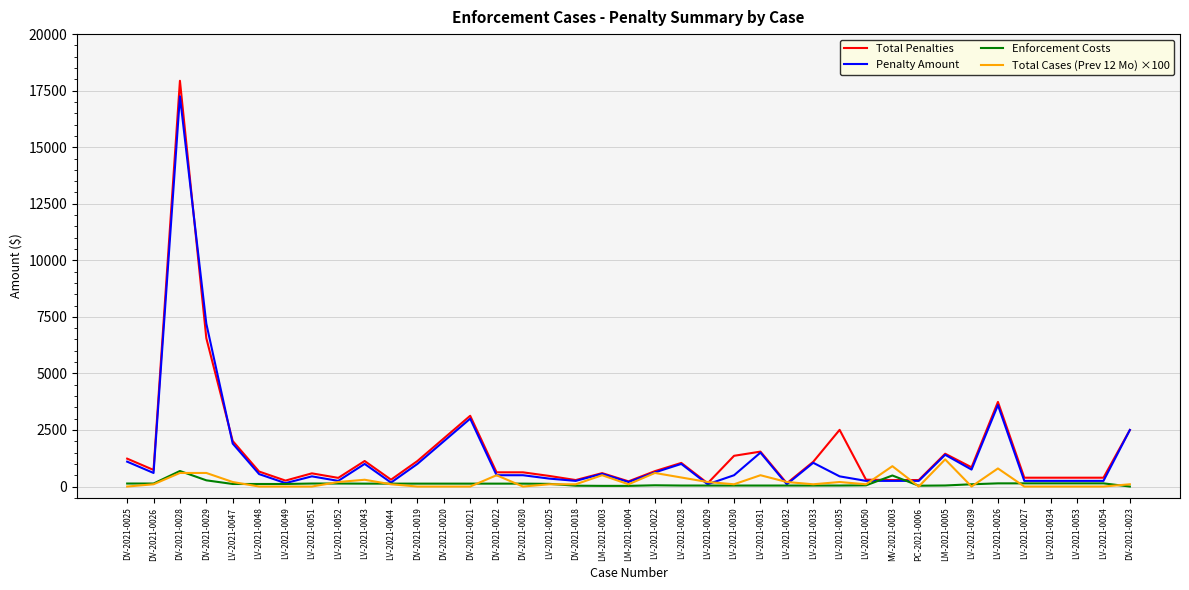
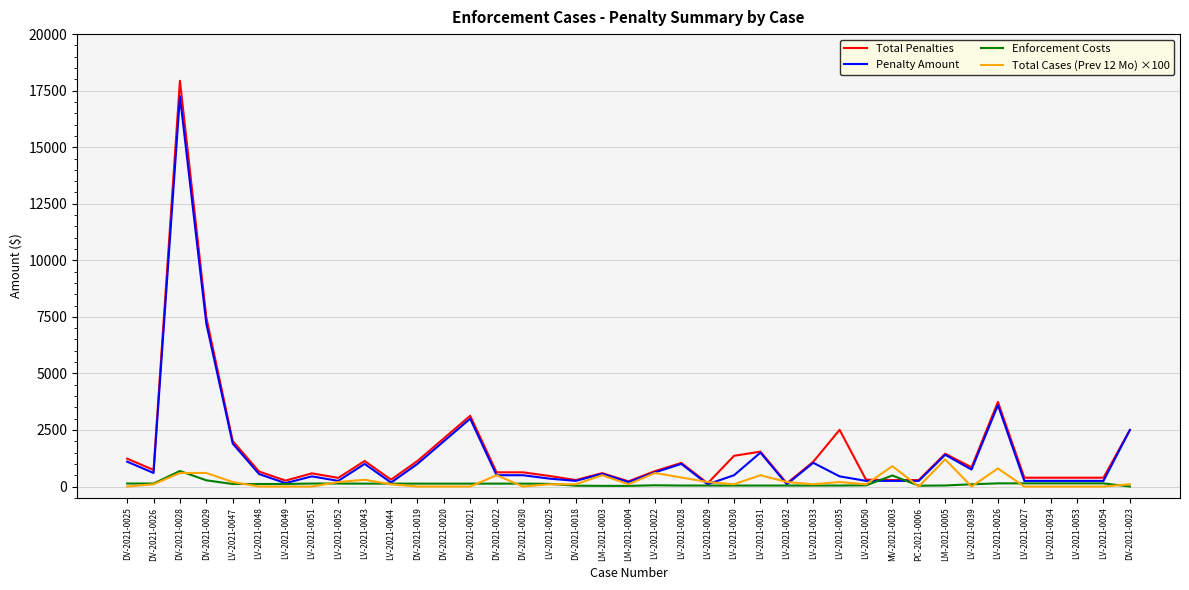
  {
    "Total Penalties": {
      "DV-2021-0025": 1200,
      "DV-2021-0026": 700,
      "DV-2021-0028": 17900,
-     "DV-2021-0029": 6600,
+     "DV-2021-0029": 7500,
      "LV-2021-0047": 2000,
      "LV-2021-0048": 700,
      "LV-2021-0051": 600,
      "LV-2021-0052": 400,
      "LV-2021-0043": 1100,
      "LV-2021-0044": 300,
      "DV-2021-0019": 1100,
      "DV-2021-0020": 2100,
      "DV-2021-0021": 3100,
      "DV-2021-0022": 600,
      "DV-2021-0030": 600,
      "LV-2021-0025": 500,
      "LV-2021-0030": 1400,
      "LV-2021-0035": 2500,
      "LV-2021-0026": 3700,
      "LV-2021-0027": 400,
      "LV-2021-0034": 400,
      "LV-2021-0053": 400,
      "LV-2021-0054": 400
    },
    "Penalty Amount": {
      "DV-2021-0025": 1100,
      "DV-2021-0026": 600,
      "DV-2021-0028": 17300,
      "DV-2021-0029": 7200,
      "LV-2021-0047": 1900,
      "LV-2021-0048": 600,
      "LV-2021-0051": 500,
      "LV-2021-0043": 1000,
      "DV-2021-0019": 1000,
      "DV-2021-0020": 2000,
      "DV-2021-0021": 3000,
      "DV-2021-0030": 500,
      "LV-2021-0025": 400,
      "LV-2021-0030": 500,
      "LV-2021-0035": 500,
      "LV-2021-0026": 3600
    },
    "Enforcement Costs": {
      "DV-2021-0025": 100,
      "DV-2021-0029": 300,
      "LV-2021-0051": 100,
      "LV-2021-0043": 100,
      "DV-2021-0019": 100,
      "DV-2021-0020": 100,
      "DV-2021-0021": 100,
      "DV-2021-0022": 100,
      "DV-2021-0030": 100,
      "LM-2021-0003": 0,
      "LV-2021-0022": 100,
      "LV-2021-0028": 0,
      "LV-2021-0031": 0,
      "LV-2021-0035": 0,
      "MV-2021-0003": 500,
      "LM-2021-0005": 0,
      "LV-2021-0026": 100
    },
    "Total Cases (Prev 12 Mo) ×100": {
      "DV-2021-0025": 0,
      "DV-2021-0029": 600,
      "LV-2021-0051": 0,
      "LV-2021-0043": 300,
      "DV-2021-0019": 0,
      "DV-2021-0020": 0,
      "DV-2021-0021": 0,
      "DV-2021-0030": 0,
      "LV-2021-0028": 400,
      "LV-2021-0031": 500,
      "LV-2021-0035": 200,
      "MV-2021-0003": 900,
      "LM-2021-0005": 1200,
      "LV-2021-0026": 800,
      "LV-2021-0027": 0,
      "LV-2021-0034": 0,
      "LV-2021-0053": 0,
      "LV-2021-0054": 0
    }
  }
